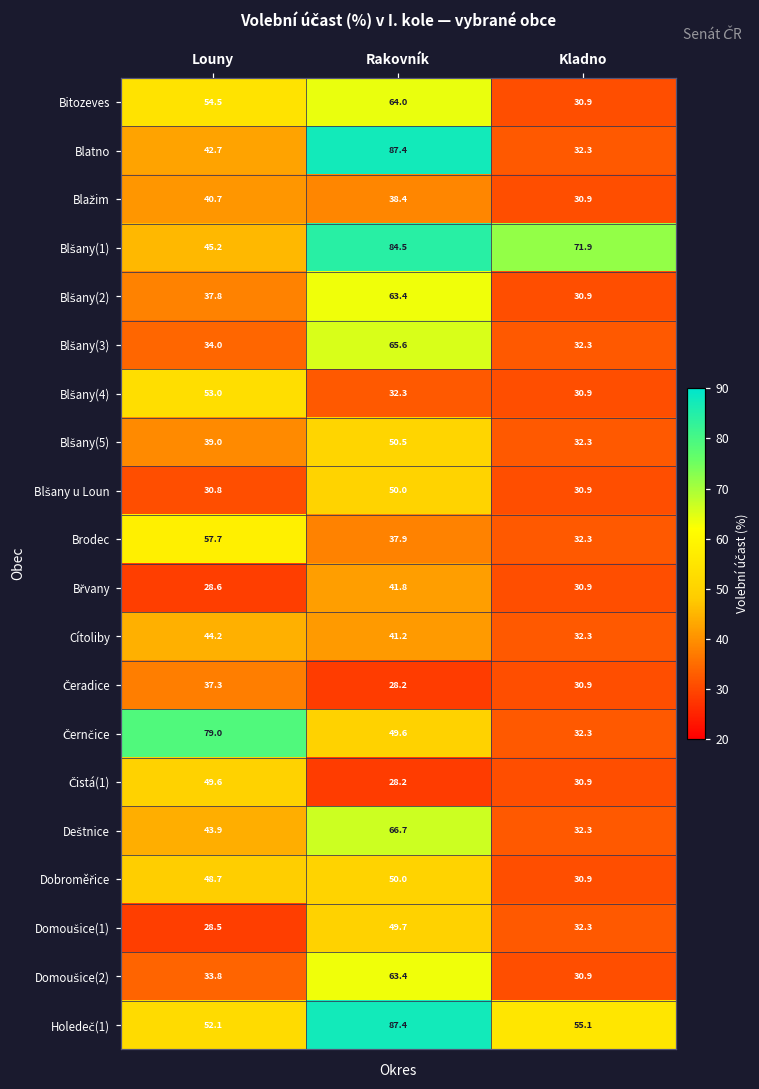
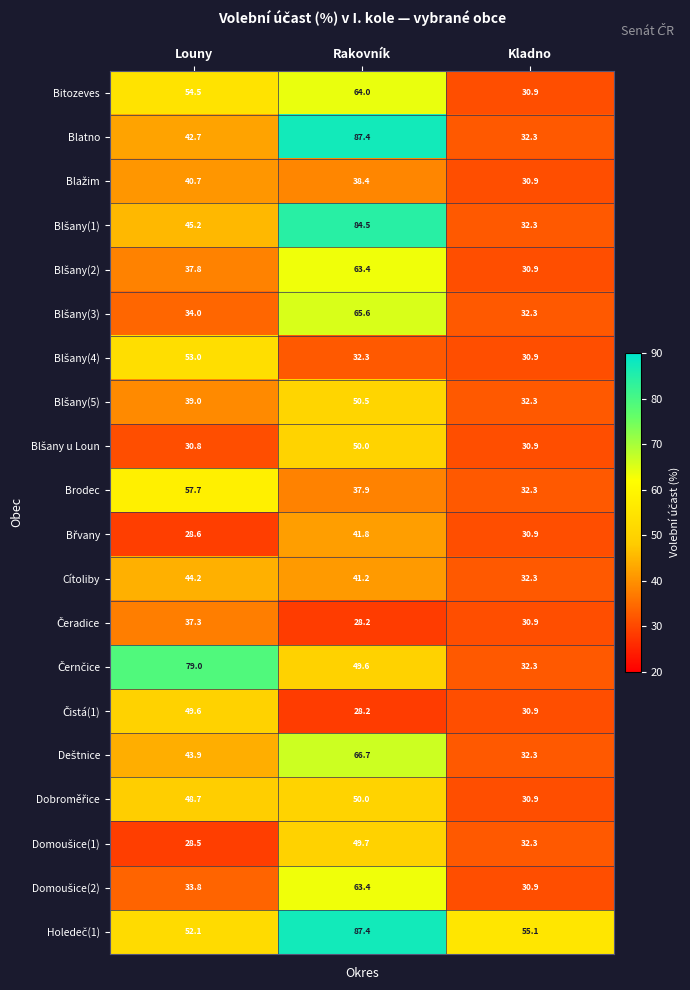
  {
    "Bitozeves": {
      "Louny": 54.5,
      "Rakovník": 64.0,
      "Kladno": 30.9
    },
    "Blatno": {
      "Louny": 42.7,
      "Rakovník": 87.4,
      "Kladno": 32.3
    },
    "Blažim": {
      "Louny": 40.7,
      "Rakovník": 38.4,
      "Kladno": 30.9
    },
    "Blšany(1)": {
      "Louny": 45.2,
      "Rakovník": 84.5,
-     "Kladno": 71.9
+     "Kladno": 32.3
    },
    "Blšany(2)": {
      "Louny": 37.8,
      "Rakovník": 63.4,
      "Kladno": 30.9
    },
    "Blšany(3)": {
      "Louny": 34.0,
      "Rakovník": 65.6,
      "Kladno": 32.3
    },
    "Blšany(4)": {
      "Louny": 53.0,
      "Rakovník": 32.3,
      "Kladno": 30.9
    },
    "Blšany(5)": {
      "Louny": 39.0,
      "Rakovník": 50.5,
      "Kladno": 32.3
    },
    "Blšany u Loun": {
      "Louny": 30.8,
      "Rakovník": 50.0,
      "Kladno": 30.9
    },
    "Brodec": {
      "Louny": 57.7,
      "Rakovník": 37.9,
      "Kladno": 32.3
    },
    "Břvany": {
      "Louny": 28.6,
      "Rakovník": 41.8,
      "Kladno": 30.9
    },
    "Cítoliby": {
      "Louny": 44.2,
      "Rakovník": 41.2,
      "Kladno": 32.3
    },
    "Čeradice": {
      "Louny": 37.3,
      "Rakovník": 28.2,
      "Kladno": 30.9
    },
    "Černčice": {
      "Louny": 79.0,
      "Rakovník": 49.6,
      "Kladno": 32.3
    },
    "Čistá(1)": {
      "Louny": 49.6,
      "Rakovník": 28.2,
      "Kladno": 30.9
    },
    "Deštnice": {
      "Louny": 43.9,
      "Rakovník": 66.7,
      "Kladno": 32.3
    },
    "Dobroměřice": {
      "Louny": 48.7,
      "Rakovník": 50.0,
      "Kladno": 30.9
    },
    "Domoušice(1)": {
      "Louny": 28.5,
      "Rakovník": 49.7,
      "Kladno": 32.3
    },
    "Domoušice(2)": {
      "Louny": 33.8,
      "Rakovník": 63.4,
      "Kladno": 30.9
    },
    "Holedeč(1)": {
      "Louny": 52.1,
      "Rakovník": 87.4,
      "Kladno": 55.1
    }
  }
